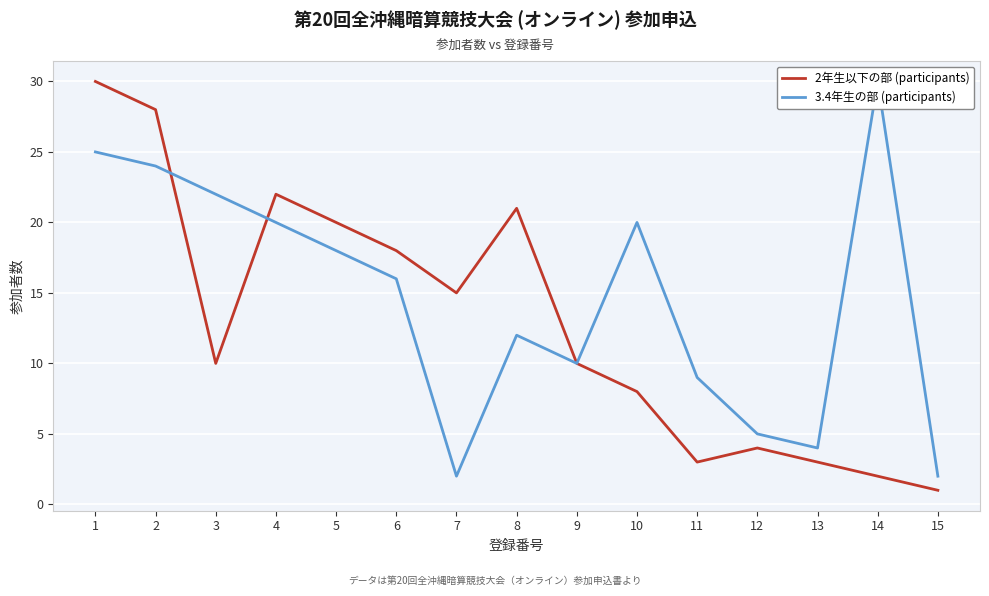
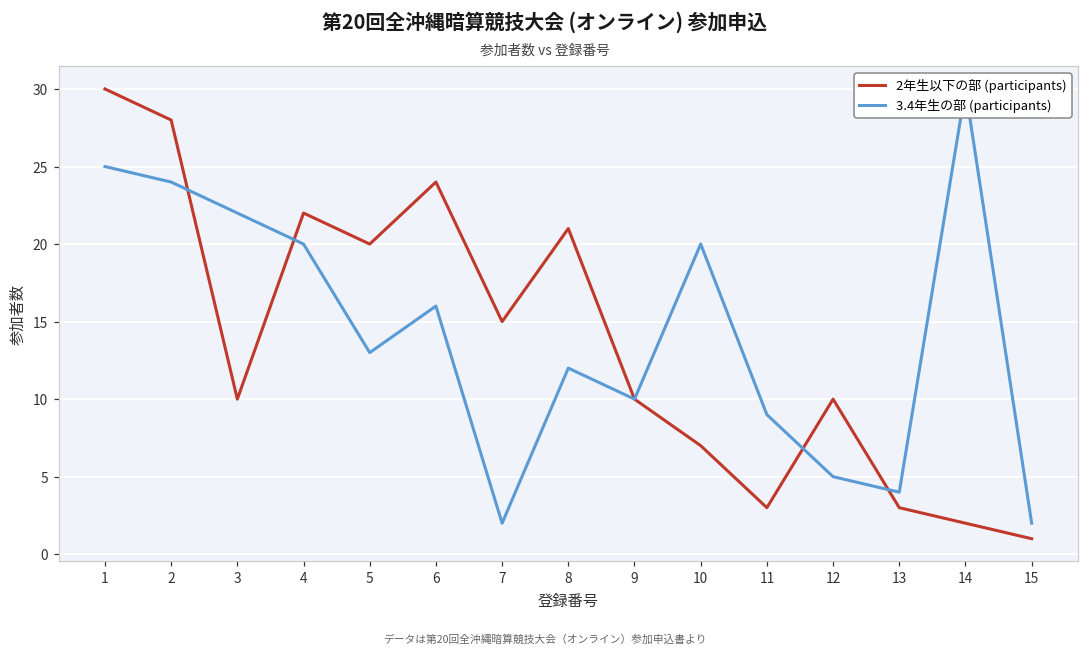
  {
    "2年生以下の部 (participants)": {
      "1": 30,
      "2": 28,
      "3": 10,
      "4": 22,
      "5": 20,
-     "6": 18,
+     "6": 24,
      "7": 15,
      "8": 21,
-     "10": 8,
+     "10": 7,
      "11": 3,
-     "12": 4,
+     "12": 10,
      "13": 3,
      "14": 2,
      "15": 1
    },
    "3.4年生の部 (participants)": {
      "1": 25,
      "2": 24,
      "3": 22,
      "4": 20,
-     "5": 18,
+     "5": 13,
      "6": 16,
      "7": 2,
      "8": 12,
      "10": 20,
      "11": 9,
      "12": 5,
      "13": 4,
      "15": 2
    }
  }
